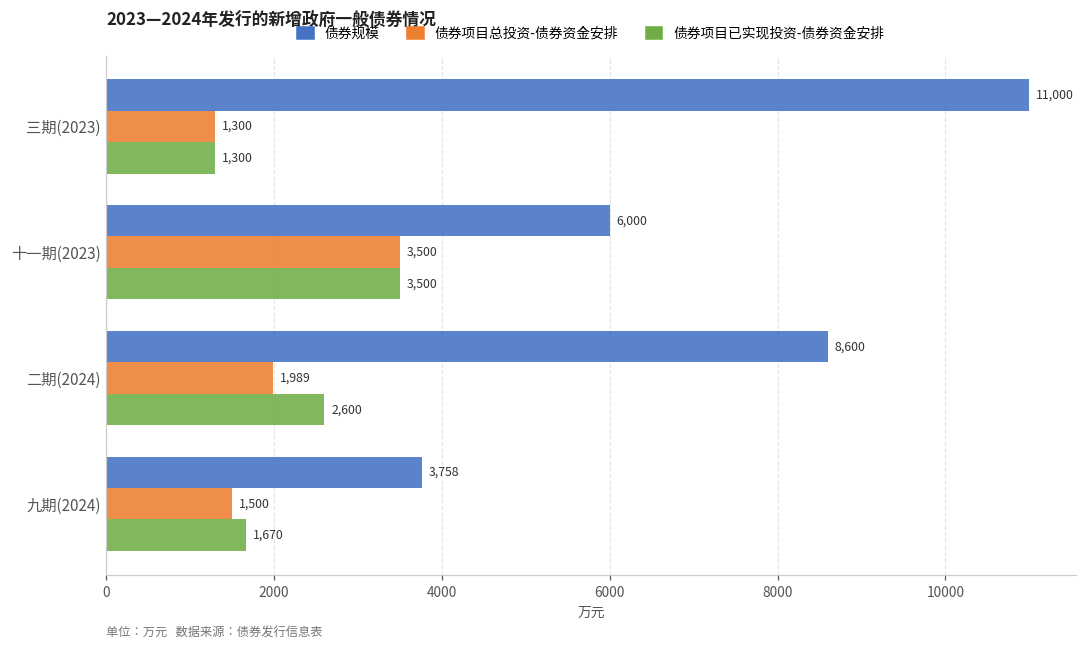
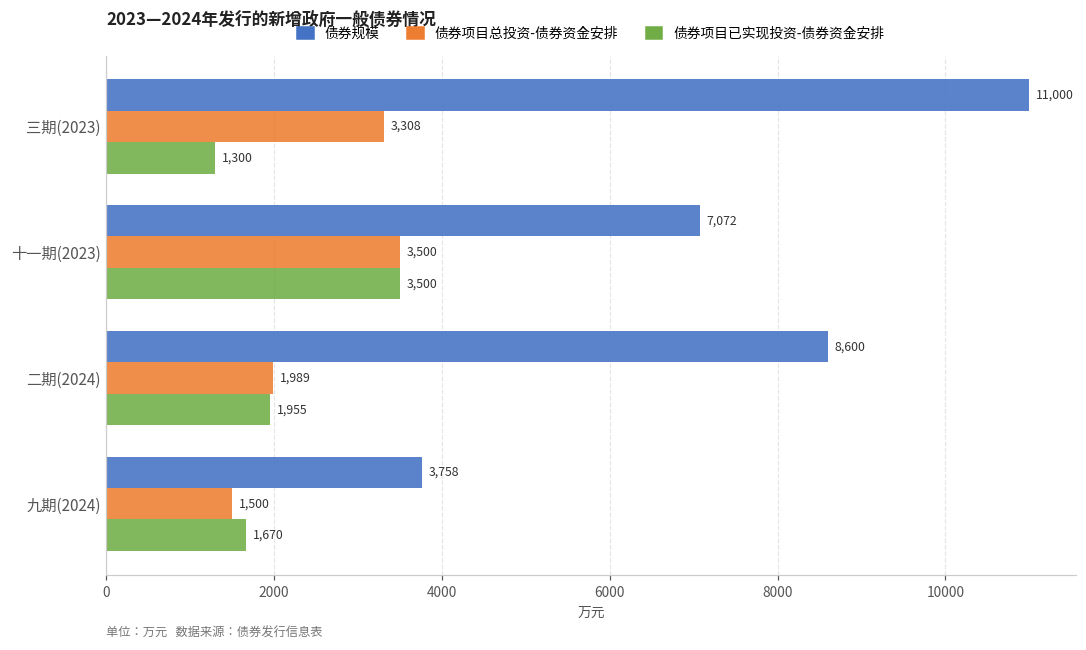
  {
    "债券规模": {
      "三期(2023)": "11,000",
-     "十一期(2023)": "6,000",
+     "十一期(2023)": "7,072",
      "二期(2024)": "8,600",
      "九期(2024)": "3,758"
    },
    "债券项目总投资-债券资金安排": {
-     "三期(2023)": "1,300",
+     "三期(2023)": "3,308",
      "十一期(2023)": "3,500",
      "二期(2024)": "1,989",
      "九期(2024)": "1,500"
    },
    "债券项目已实现投资-债券资金安排": {
      "三期(2023)": "1,300",
      "十一期(2023)": "3,500",
-     "二期(2024)": "2,600",
+     "二期(2024)": "1,955",
      "九期(2024)": "1,670"
    }
  }
